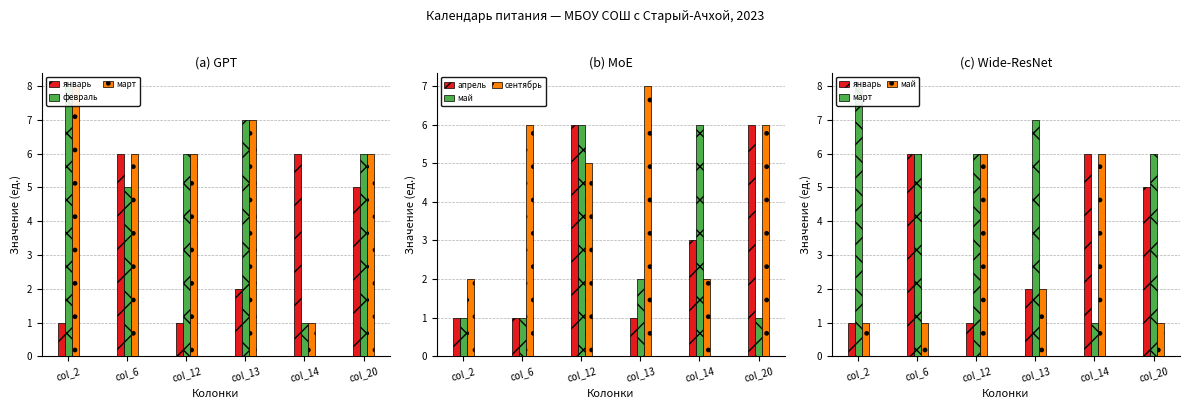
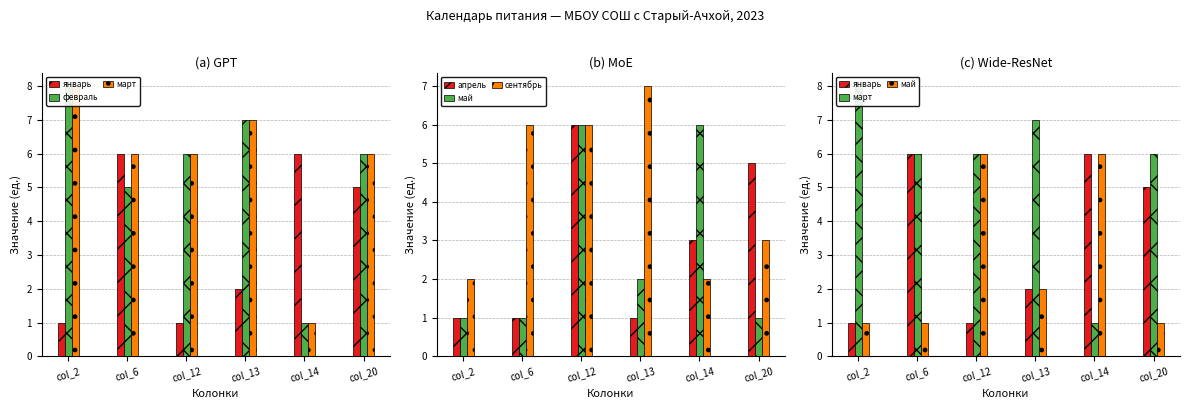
  {
    "(a) GPT": {
      "январь": {
        "col_2": 1.0,
        "col_6": 6.0,
        "col_12": 1.0,
        "col_13": 2.0,
        "col_14": 6.0,
        "col_20": 5.0
      },
      "февраль": {
        "col_6": 5.0,
        "col_12": 6.0,
        "col_13": 7.0,
        "col_14": 1.0,
        "col_20": 6.0
      }
    },
    "(b) МоЕ": {
      "апрель": {
        "col_2": 1,
        "col_6": 1,
        "col_12": 6,
        "col_13": 1,
        "col_14": 3,
-       "col_20": 6
+       "col_20": 5
      },
      "сентябрь": {
        "col_2": 2,
        "col_6": 6,
-       "col_12": 5,
+       "col_12": 6,
        "col_13": 7,
        "col_14": 2,
-       "col_20": 6
+       "col_20": 3
      }
    },
    "(c) Wide-ResNet": {
      "январь": {
        "col_2": 1.0,
        "col_6": 6.0,
        "col_12": 1.0,
        "col_13": 2.0,
        "col_14": 6.0,
        "col_20": 5.0
      },
      "март": {
        "col_6": 6.0,
        "col_12": 6.0,
        "col_13": 7.0,
        "col_14": 1.0,
        "col_20": 6.0
      },
      "май": {
        "col_2": 1.0,
        "col_6": 1.0,
        "col_12": 6.0,
        "col_13": 2.0,
        "col_14": 6.0,
        "col_20": 1.0
      }
    }
  }
